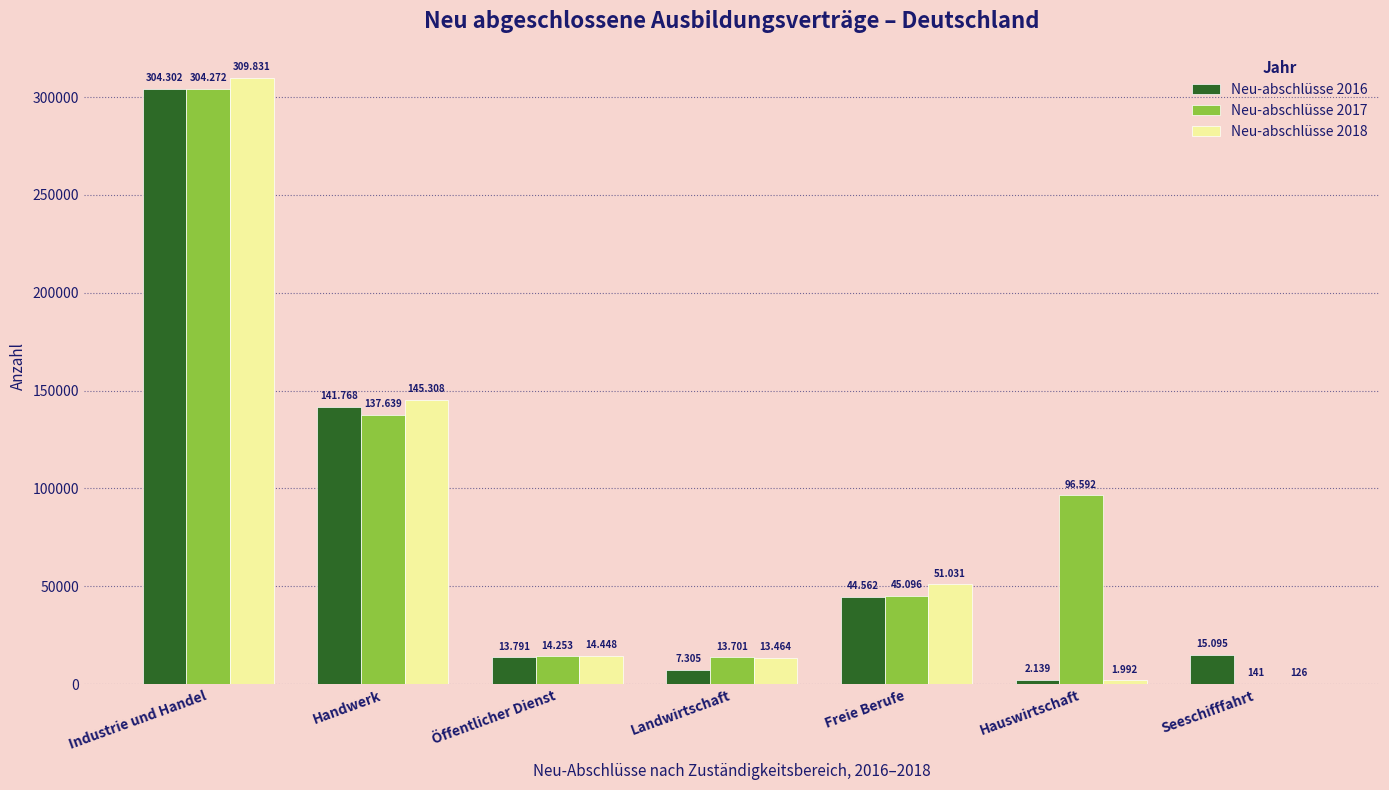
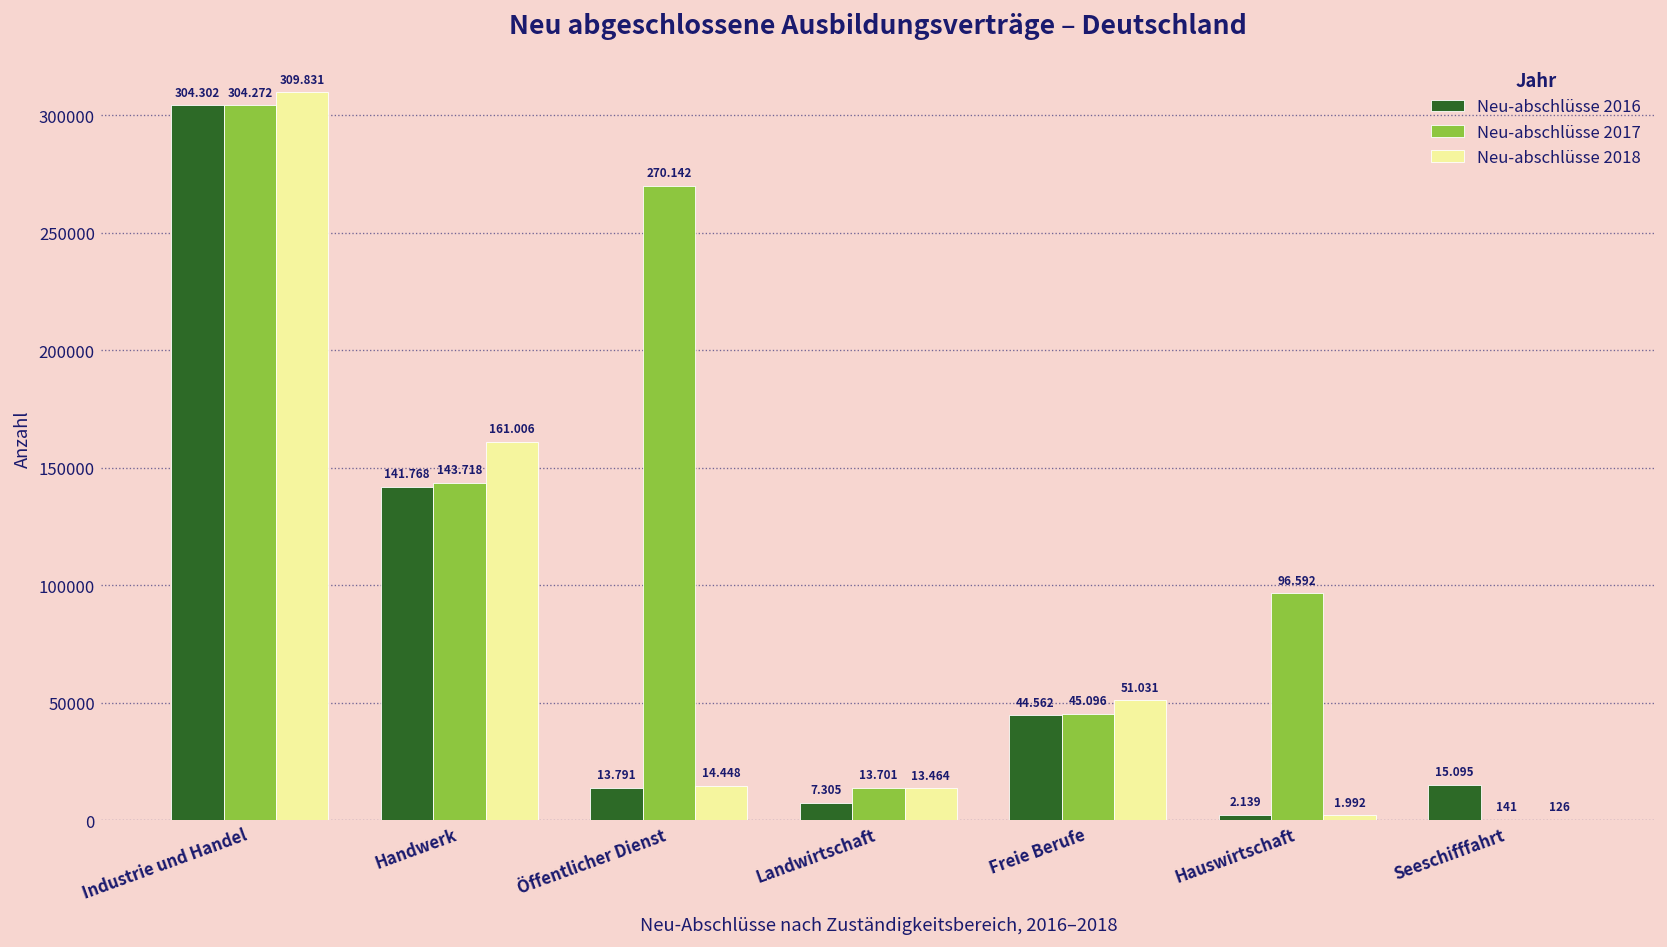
  {
    "Neu-abschlüsse 2017": {
-     "Handwerk": 137.639,
-     "Öffentlicher Dienst": 14.253,
+     "Handwerk": 143.718,
+     "Öffentlicher Dienst": 270.142,
      "Seeschifffahrt": 141
    },
    "Neu-abschlüsse 2018": {
-     "Handwerk": 145.308,
+     "Handwerk": 161.006,
      "Seeschifffahrt": 126
    }
  }
